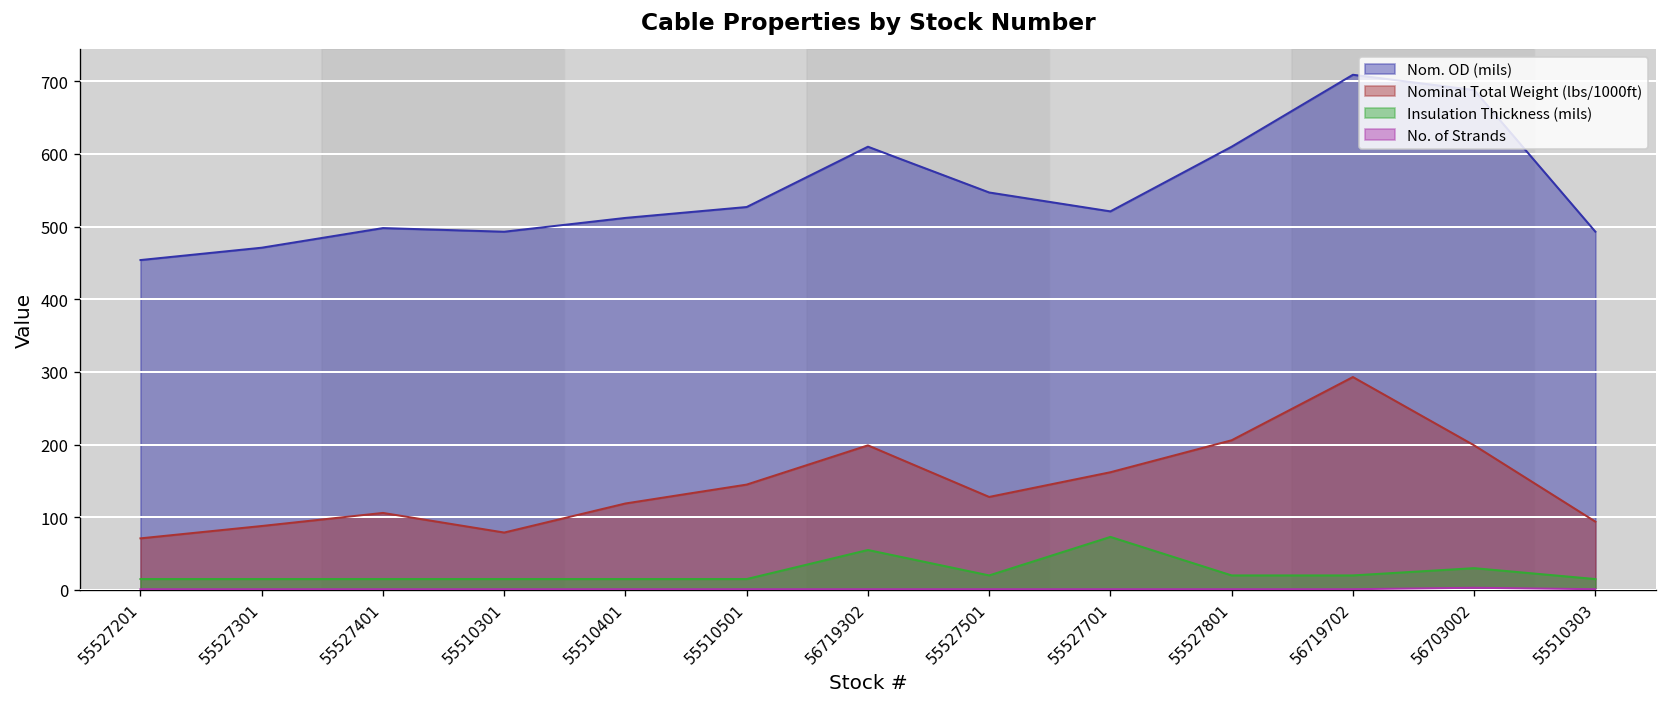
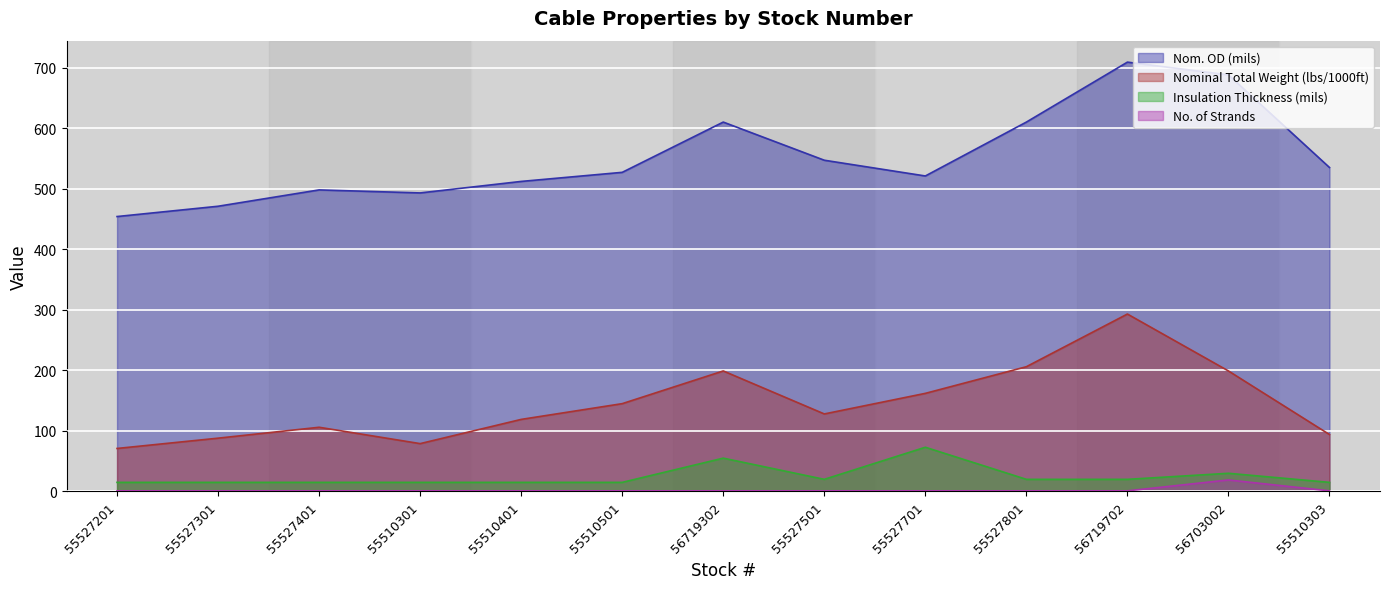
  {
    "Nom. OD (mils)": {
      "55527201": 450,
      "55527301": 470,
      "55527401": 500,
      "55510301": 490,
      "55510401": 510,
      "55510501": 530,
      "56719302": 610,
      "55527501": 550,
      "55527701": 520,
      "55527801": 610,
      "56719702": 710,
-     "55510303": 490
+     "55510303": 540
    },
    "Nominal Total Weight (lbs/1000ft)": {
      "55527201": 70,
      "55527301": 90,
      "55527401": 110,
      "55510301": 80,
      "55510401": 120,
      "55510501": 150,
      "56719302": 200,
      "55527501": 130,
      "55527701": 160,
      "55527801": 210,
      "56719702": 290,
      "56703002": 200,
      "55510303": 90
    },
    "Insulation Thickness (mils)": {
      "55527201": 20,
      "55527301": 20,
      "55527401": 20,
      "55510301": 20,
      "55510401": 20,
      "55510501": 20,
      "56719302": 60,
      "55527501": 20,
      "55527701": 70,
      "55527801": 20,
      "56719702": 20,
      "56703002": 30,
      "55510303": 20
    },
    "No. of Strands": {
      "55527201": 0,
      "55527301": 0,
      "55527401": 0,
      "55510301": 0,
      "55510401": 0,
      "55510501": 0,
      "56719302": 0,
      "55527501": 0,
      "55527701": 0,
      "55527801": 0,
      "56719702": 0,
-     "56703002": 0,
+     "56703002": 20,
      "55510303": 0
    }
  }
